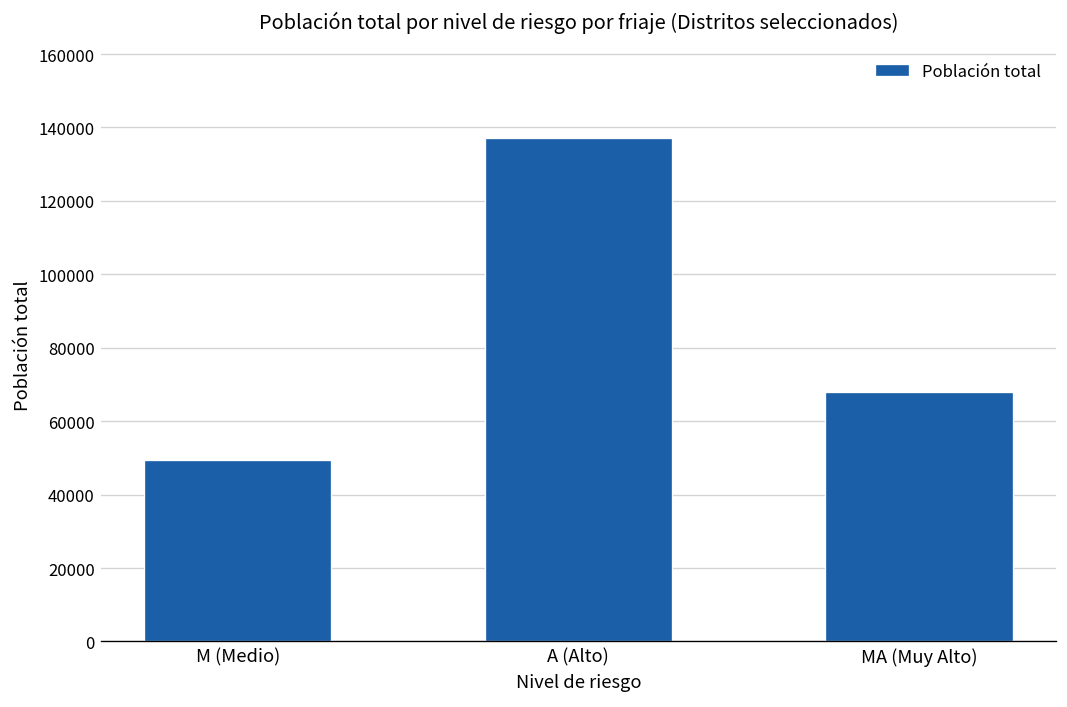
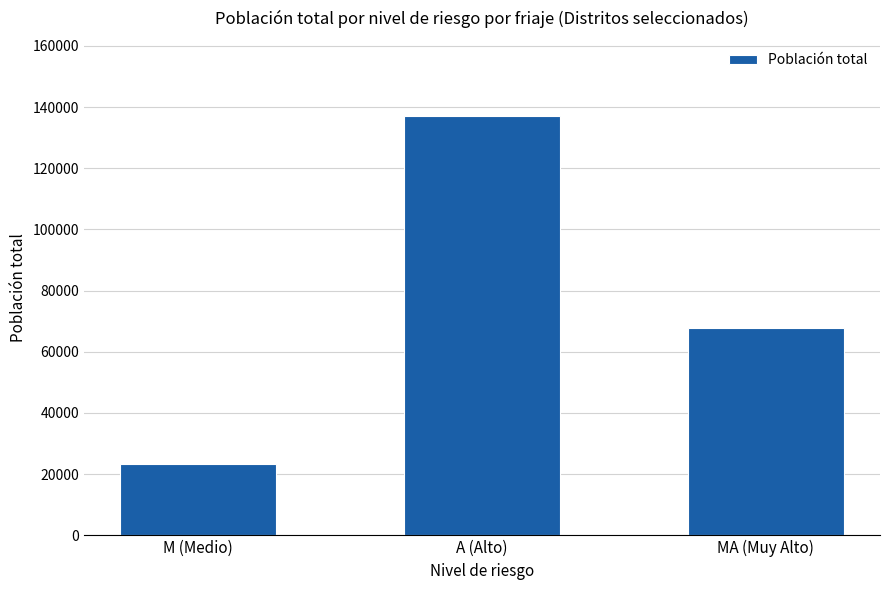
  {
-   "M (Medio)": 49000,
+   "M (Medio)": 23000,
    "A (Alto)": 137000,
    "MA (Muy Alto)": 68000
  }
